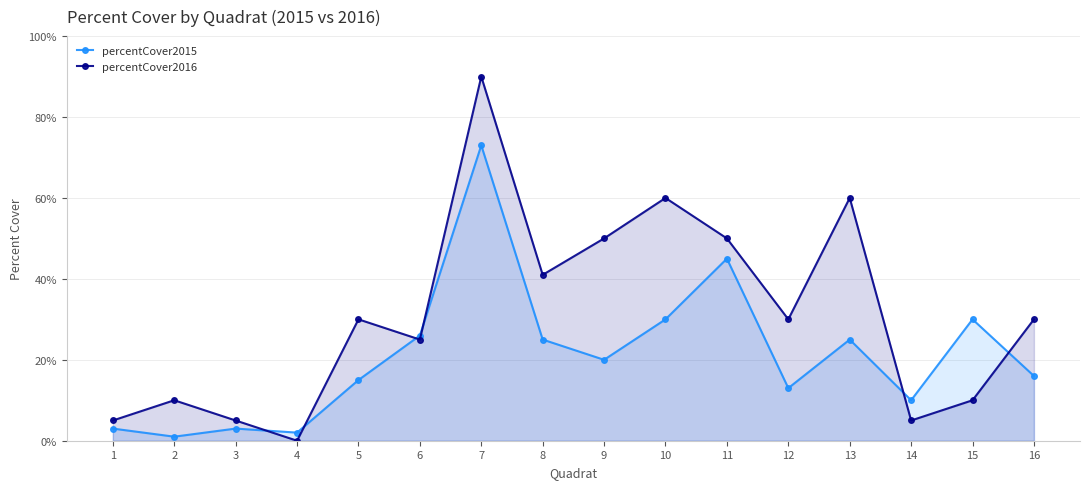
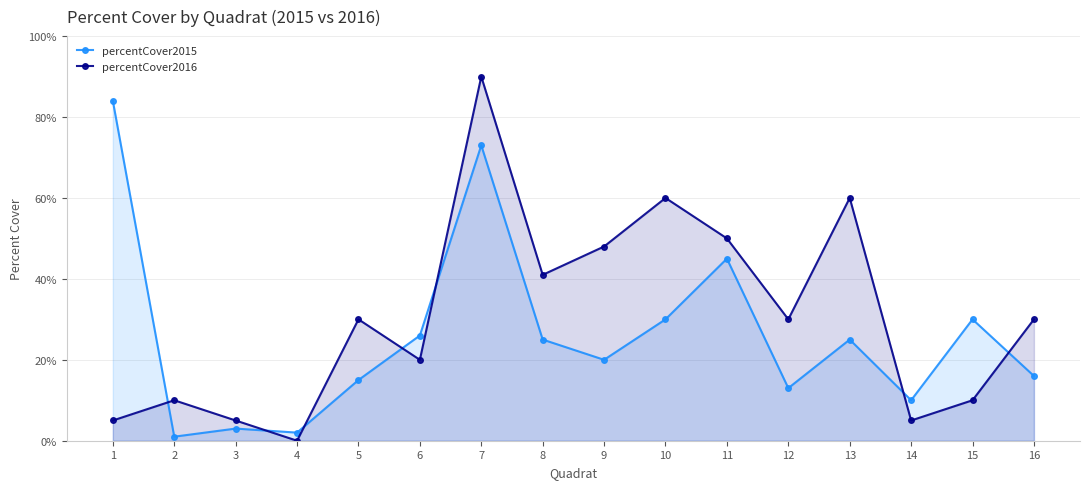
  {
    "percentCover2015": {
-     "1": "3%",
+     "1": "84%",
      "2": "1%",
      "3": "3%",
      "4": "2%",
      "5": "15%",
      "6": "26%",
      "7": "73%",
      "8": "25%",
      "9": "20%",
      "10": "30%",
      "11": "45%",
      "12": "13%",
      "13": "25%",
      "14": "10%",
      "15": "30%",
      "16": "16%"
    },
    "percentCover2016": {
      "1": "5%",
      "2": "10%",
      "3": "5%",
      "4": "0%",
      "5": "30%",
-     "6": "25%",
+     "6": "20%",
      "7": "90%",
      "8": "41%",
-     "9": "50%",
+     "9": "48%",
      "10": "60%",
      "11": "50%",
      "12": "30%",
      "13": "60%",
      "14": "5%",
      "15": "10%",
      "16": "30%"
    }
  }
